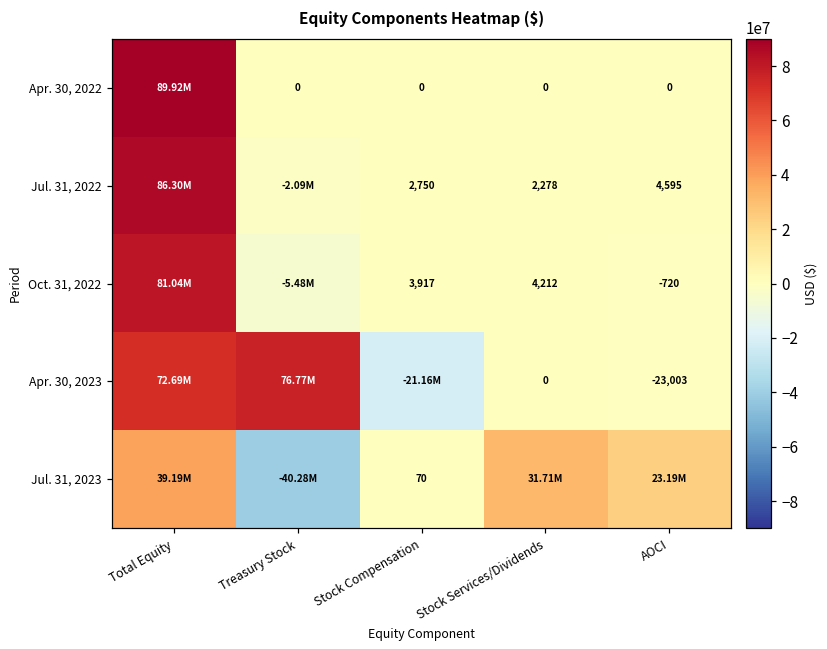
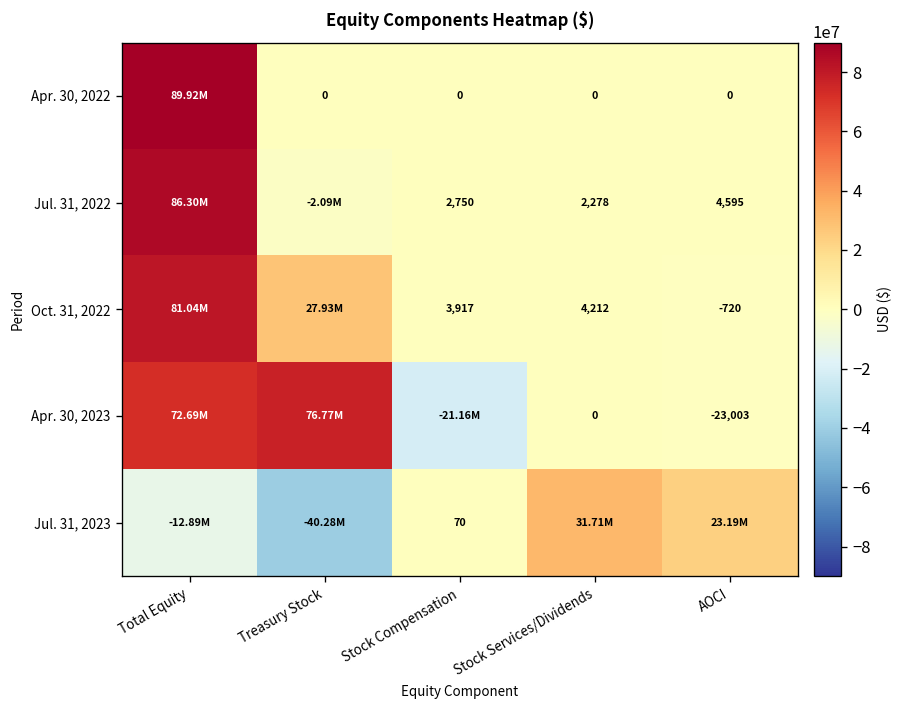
  {
    "Apr. 30, 2022": {
      "Total Equity": "89.92M",
      "Treasury Stock": "0",
      "Stock Compensation": "0",
      "Stock Services/Dividends": "0",
      "AOCI": "0"
    },
    "Jul. 31, 2022": {
      "Total Equity": "86.30M",
      "Treasury Stock": "-2.09M",
      "Stock Compensation": "2,750",
      "Stock Services/Dividends": "2,278",
      "AOCI": "4,595"
    },
    "Oct. 31, 2022": {
      "Total Equity": "81.04M",
-     "Treasury Stock": "-5.48M",
+     "Treasury Stock": "27.93M",
      "Stock Compensation": "3,917",
      "Stock Services/Dividends": "4,212",
      "AOCI": "-720"
    },
    "Apr. 30, 2023": {
      "Total Equity": "72.69M",
      "Treasury Stock": "76.77M",
      "Stock Compensation": "-21.16M",
      "Stock Services/Dividends": "0",
      "AOCI": "-23,003"
    },
    "Jul. 31, 2023": {
-     "Total Equity": "39.19M",
+     "Total Equity": "-12.89M",
      "Treasury Stock": "-40.28M",
      "Stock Compensation": "70",
      "Stock Services/Dividends": "31.71M",
      "AOCI": "23.19M"
    }
  }
